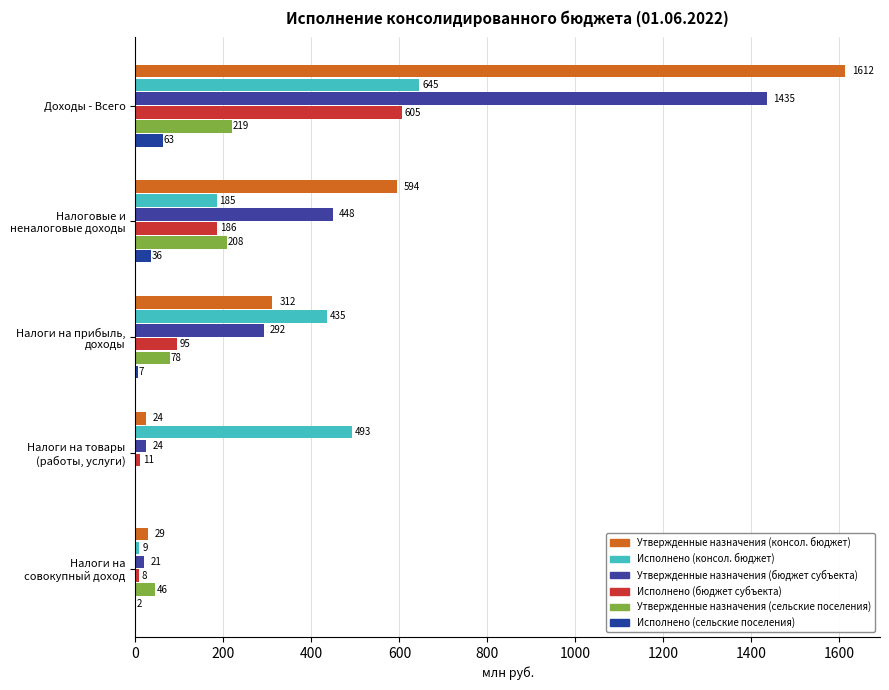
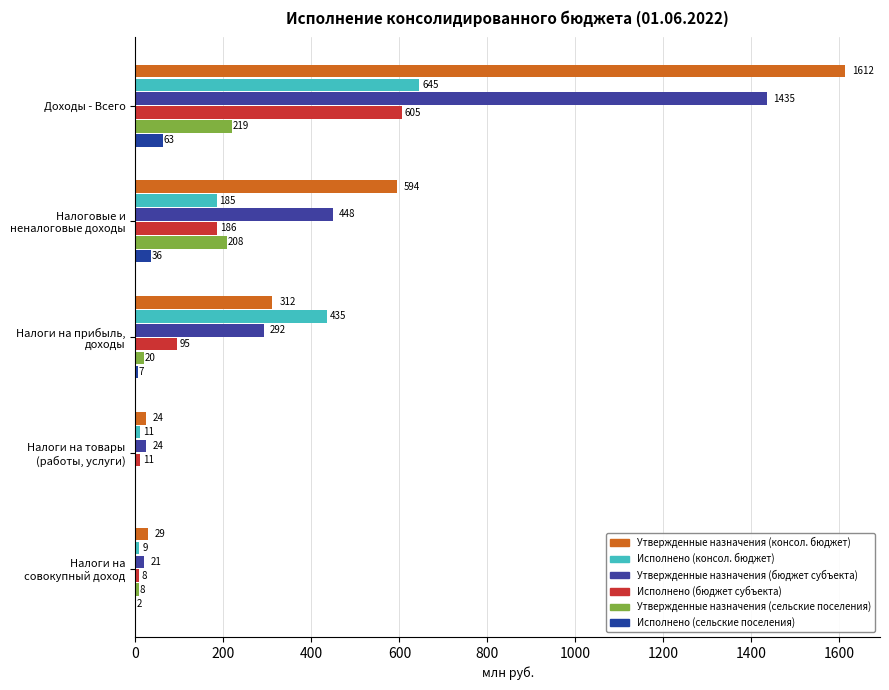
  {
    "Исполнено (консол. бюджет)": {
      "Доходы - Всего": 645,
      "Налоговые и неналоговые доходы": 185,
      "Налоги на прибыль, доходы": 435,
-     "Налоги на товары (работы, услуги)": 493,
+     "Налоги на товары (работы, услуги)": 11,
      "Налоги на совокупный доход": 9
    },
    "Утвержденные назначения (сельские поселения)": {
      "Доходы - Всего": 219,
      "Налоговые и неналоговые доходы": 208,
-     "Налоги на прибыль, доходы": 78,
-     "Налоги на совокупный доход": 46
+     "Налоги на прибыль, доходы": 20,
+     "Налоги на совокупный доход": 8
    }
  }
